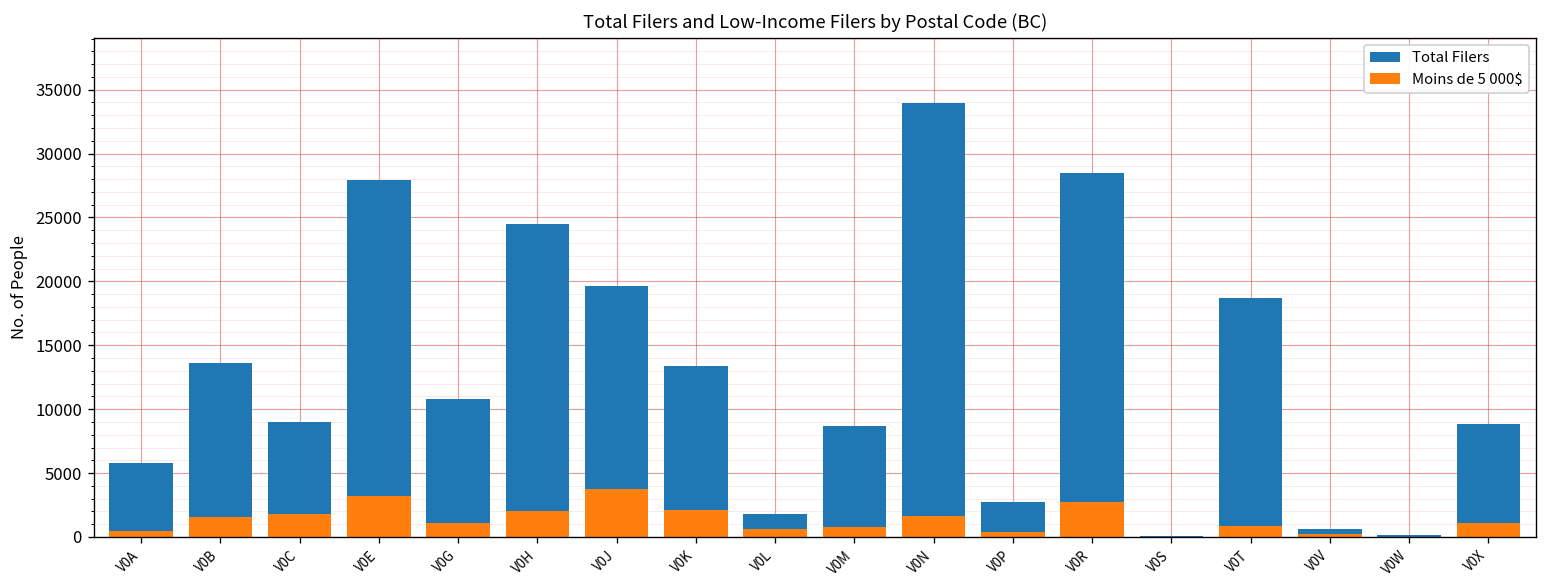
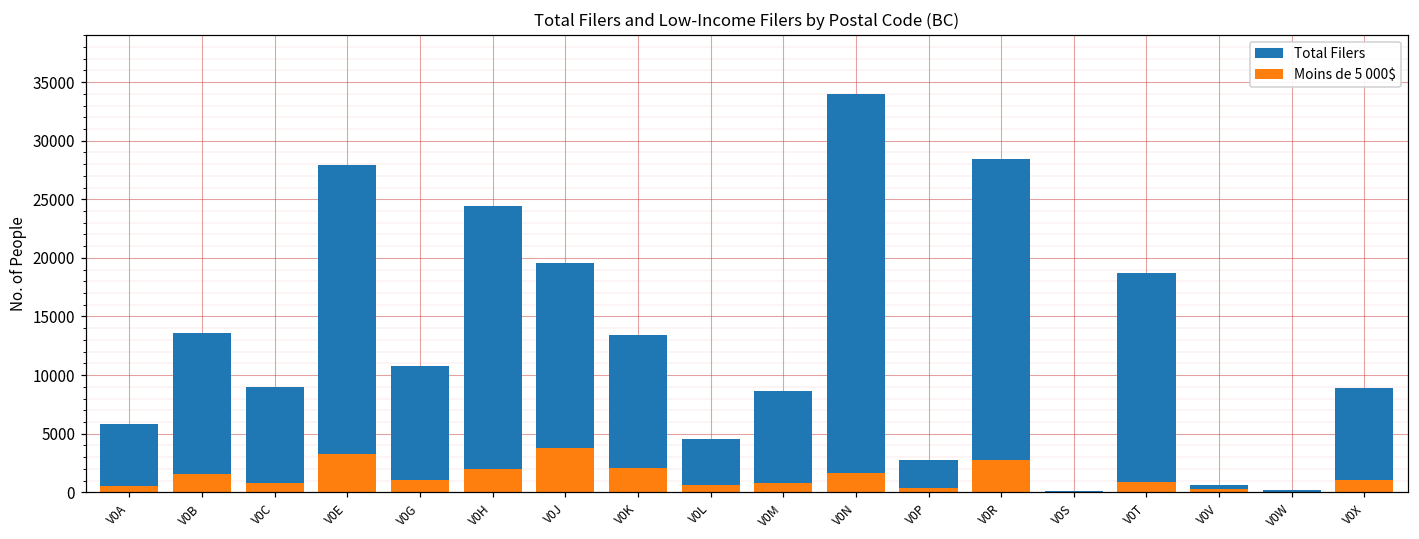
  {
    "Total Filers": {
      "V0A": 5800,
      "V0B": 13600,
      "V0C": 9000,
      "V0E": 27900,
      "V0G": 10800,
      "V0H": 24500,
      "V0J": 19600,
      "V0K": 13400,
-     "V0L": 1800,
+     "V0L": 4500,
      "V0M": 8600,
      "V0N": 34000,
      "V0P": 2700,
      "V0R": 28500,
      "V0T": 18700,
      "V0V": 600,
      "V0X": 8900
    },
    "Moins de 5 000$": {
-     "V0C": 1800
+     "V0C": 800
    }
  }
